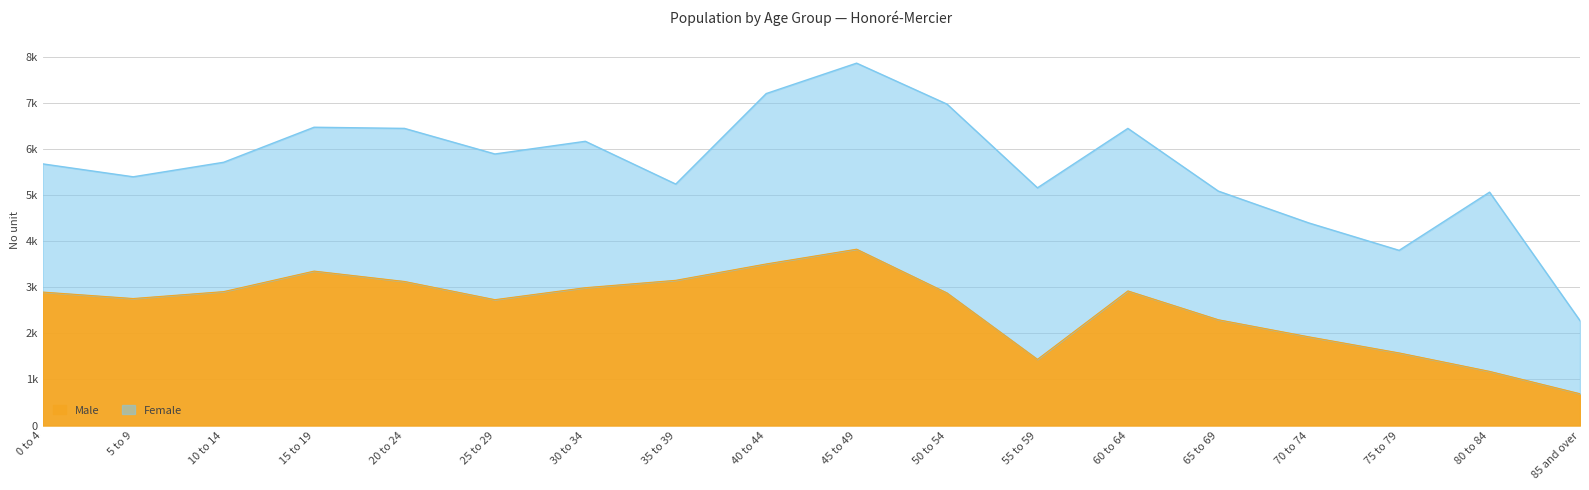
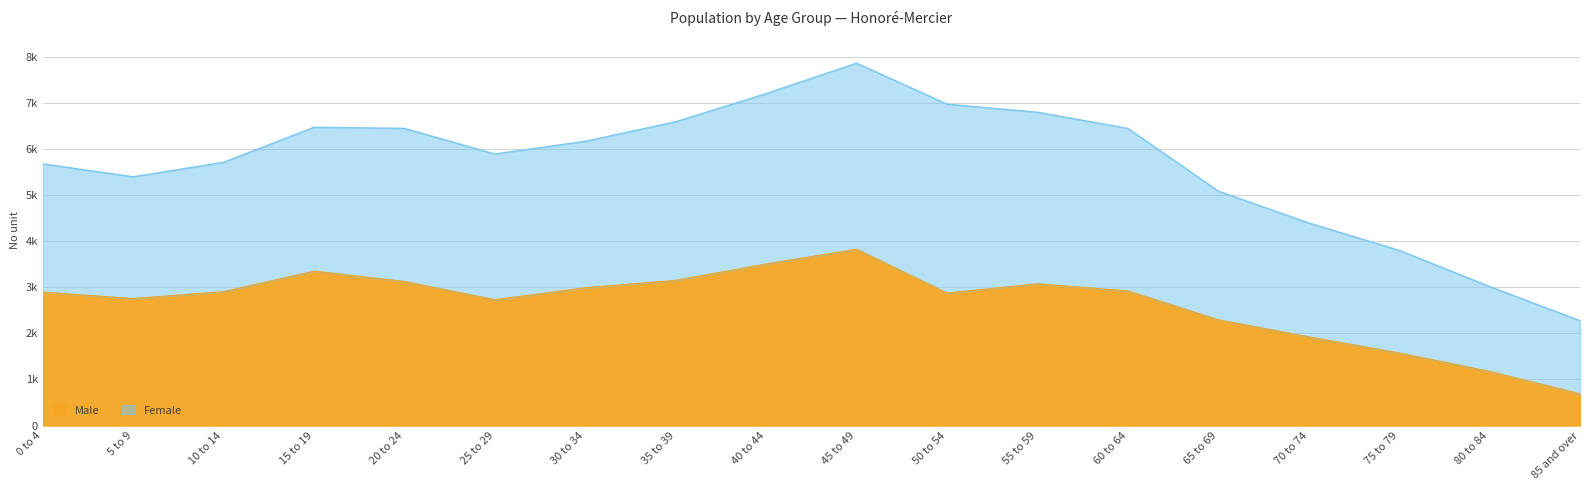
  {
    "Male": {
      "0 to 4": 2900,
      "5 to 9": 2800,
      "10 to 14": 2900,
      "15 to 19": 3400,
      "20 to 24": 3100,
      "25 to 29": 2700,
      "30 to 34": 3000,
      "35 to 39": 3200,
      "40 to 44": 3500,
      "45 to 49": 3800,
      "50 to 54": 2900,
-     "55 to 59": 1400,
+     "55 to 59": 3100,
      "60 to 64": 2900,
      "65 to 69": 2300,
      "70 to 74": 1900,
      "75 to 79": 1600,
      "80 to 84": 1200,
      "85 and over": 700
    },
    "Female": {
      "0 to 4": 2800,
      "5 to 9": 2600,
      "10 to 14": 2800,
      "15 to 19": 3100,
      "20 to 24": 3300,
      "25 to 29": 3200,
      "30 to 34": 3200,
-     "35 to 39": 2100,
+     "35 to 39": 3400,
      "40 to 44": 3700,
      "45 to 49": 4000,
      "50 to 54": 4100,
      "55 to 59": 3700,
      "60 to 64": 3500,
      "65 to 69": 2800,
      "70 to 74": 2500,
      "75 to 79": 2200,
-     "80 to 84": 3900,
+     "80 to 84": 1800,
      "85 and over": 1600
    }
  }
